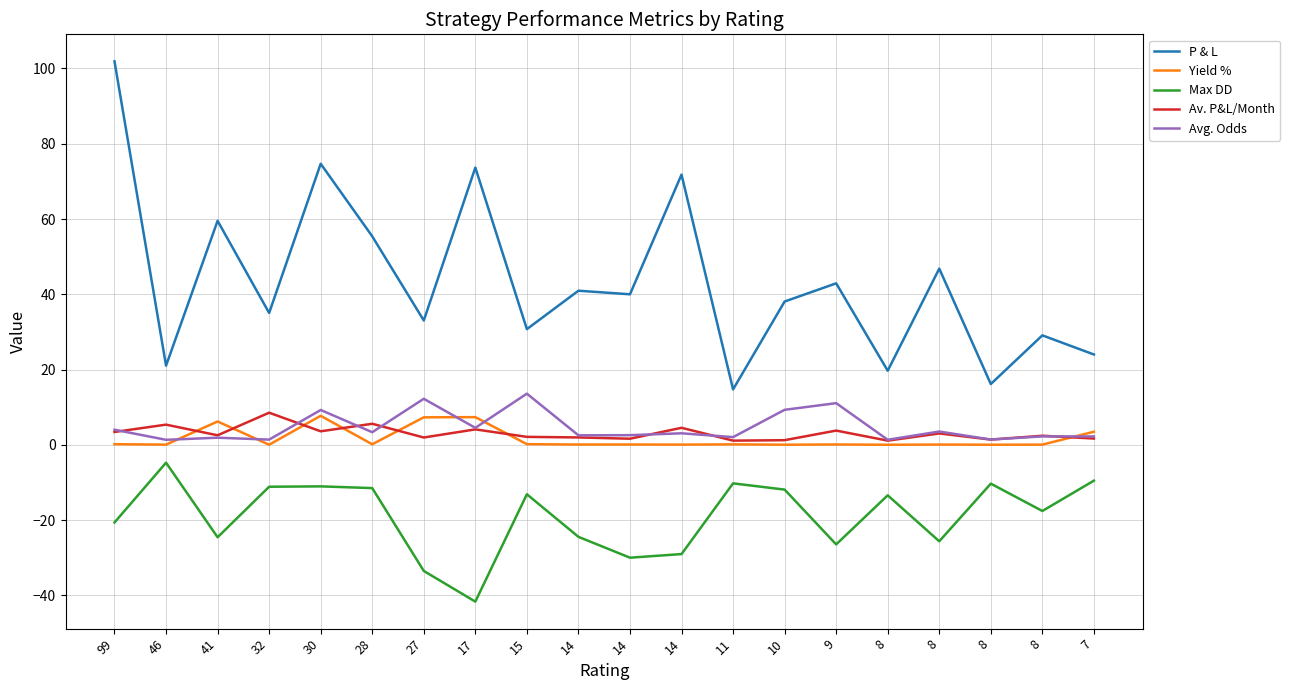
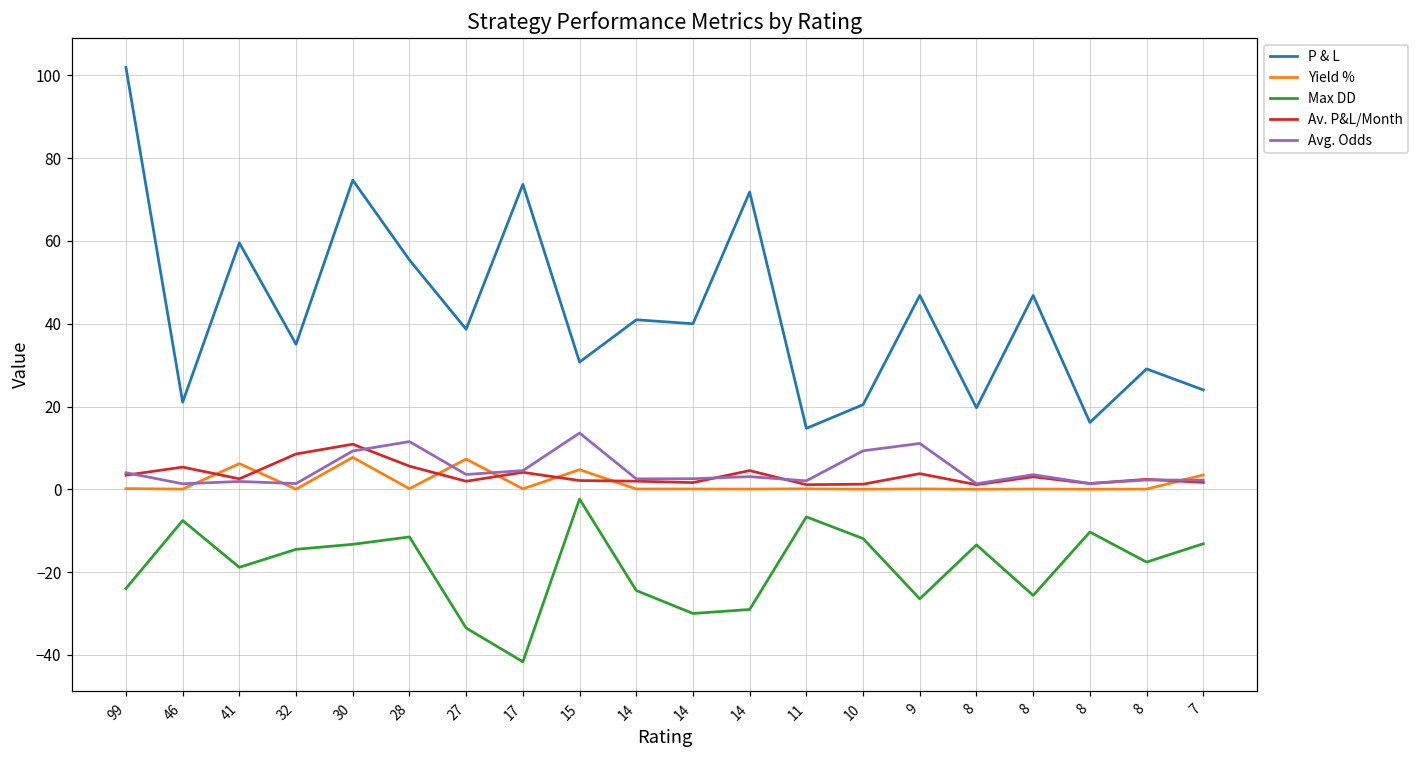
  {
    "P & L": {
      "99": 102,
      "46": 21,
      "41": 60,
      "32": 35,
      "30": 75,
      "28": 55,
-     "27": 33,
+     "27": 39,
      "17": 74,
      "15": 31,
      "11": 15,
-     "10": 38,
-     "9": 43,
+     "10": 20,
+     "9": 47,
      "7": 24
    },
    "Yield %": {
      "99": 0,
      "46": 0,
      "41": 6,
      "32": 0,
      "30": 8,
      "28": 0,
      "27": 7,
-     "17": 7,
-     "15": 0,
+     "17": 0,
+     "15": 5,
      "11": 0,
      "10": 0,
      "9": 0,
      "7": 3
    },
    "Max DD": {
-     "99": -21,
-     "46": -5,
-     "41": -25,
-     "32": -11,
-     "30": -11,
+     "99": -24,
+     "46": -8,
+     "41": -19,
+     "32": -14,
+     "30": -13,
      "28": -11,
      "27": -34,
      "17": -42,
-     "15": -13,
-     "11": -10,
+     "15": -2,
+     "11": -7,
      "10": -12,
      "9": -26,
-     "7": -10
+     "7": -13
    },
    "Av. P&L/Month": {
      "46": 5,
      "32": 9,
-     "30": 4,
+     "30": 11,
      "28": 6,
      "27": 2,
      "15": 2,
      "11": 1,
      "10": 1,
      "9": 4
    },
    "Avg. Odds": {
      "46": 1,
      "32": 1,
      "30": 9,
-     "28": 3,
-     "27": 12,
+     "28": 12,
+     "27": 4,
      "15": 14,
      "11": 2,
      "10": 9,
      "9": 11
    }
  }
